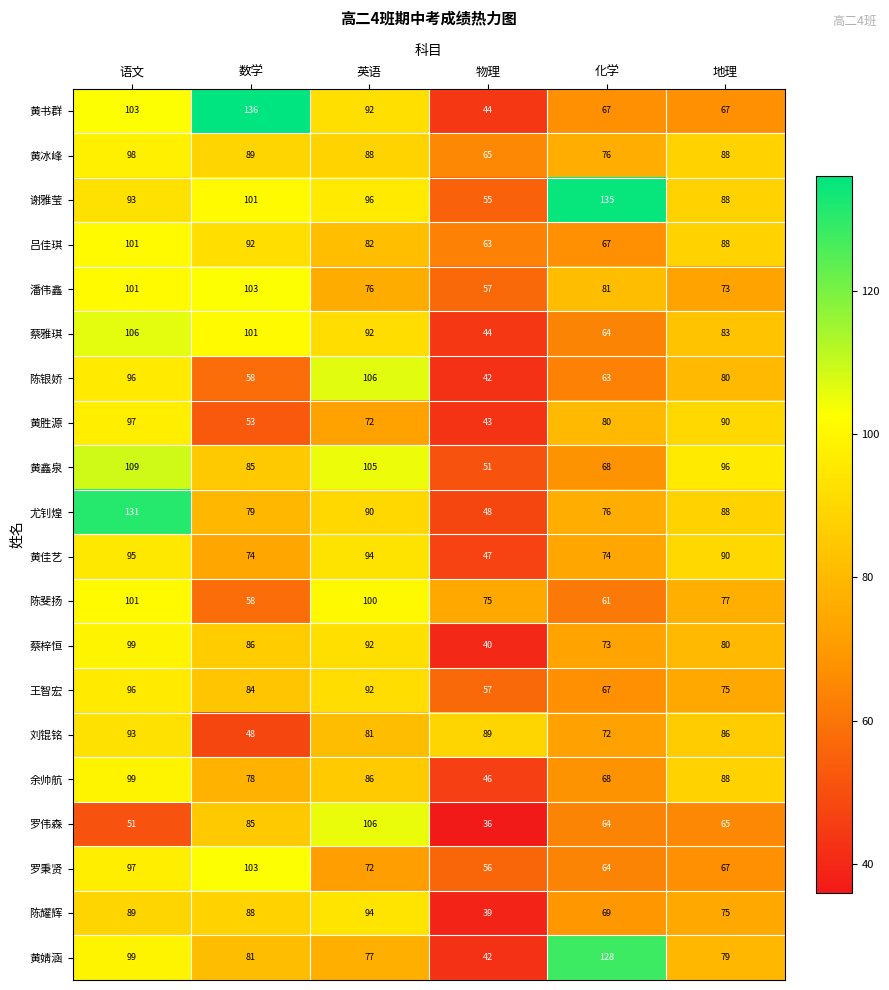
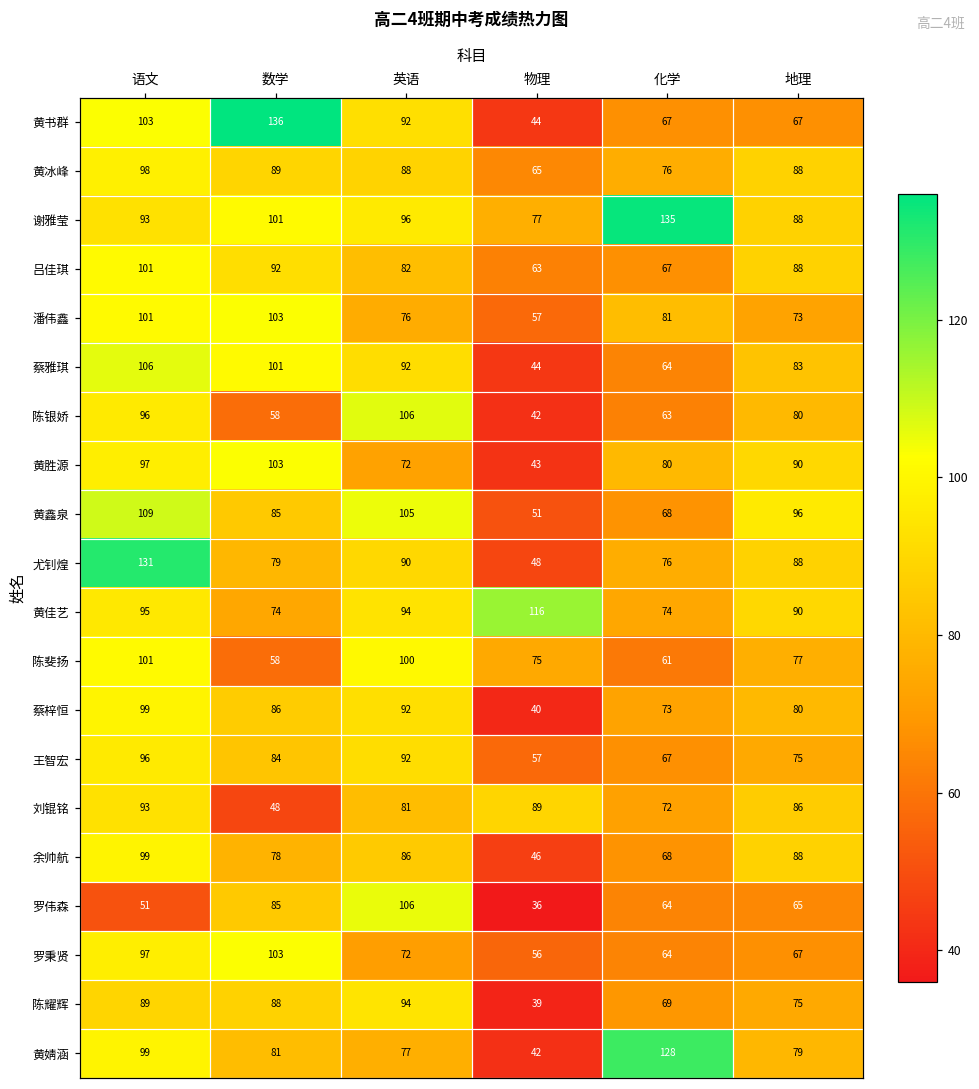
  {
    "黄书群": {
      "语文": 103,
      "数学": 136,
      "英语": 92,
      "物理": 44,
      "化学": 67,
      "地理": 67
    },
    "黄冰峰": {
      "语文": 98,
      "数学": 89,
      "英语": 88,
      "物理": 65,
      "化学": 76,
      "地理": 88
    },
    "谢雅莹": {
      "语文": 93,
      "数学": 101,
      "英语": 96,
-     "物理": 55,
+     "物理": 77,
      "化学": 135,
      "地理": 88
    },
    "吕佳琪": {
      "语文": 101,
      "数学": 92,
      "英语": 82,
      "物理": 63,
      "化学": 67,
      "地理": 88
    },
    "潘伟鑫": {
      "语文": 101,
      "数学": 103,
      "英语": 76,
      "物理": 57,
      "化学": 81,
      "地理": 73
    },
    "蔡雅琪": {
      "语文": 106,
      "数学": 101,
      "英语": 92,
      "物理": 44,
      "化学": 64,
      "地理": 83
    },
    "陈银娇": {
      "语文": 96,
      "数学": 58,
      "英语": 106,
      "物理": 42,
      "化学": 63,
      "地理": 80
    },
    "黄胜源": {
      "语文": 97,
-     "数学": 53,
+     "数学": 103,
      "英语": 72,
      "物理": 43,
      "化学": 80,
      "地理": 90
    },
    "黄鑫泉": {
      "语文": 109,
      "数学": 85,
      "英语": 105,
      "物理": 51,
      "化学": 68,
      "地理": 96
    },
    "尤钊煌": {
      "语文": 131,
      "数学": 79,
      "英语": 90,
      "物理": 48,
      "化学": 76,
      "地理": 88
    },
    "黄佳艺": {
      "语文": 95,
      "数学": 74,
      "英语": 94,
-     "物理": 47,
+     "物理": 116,
      "化学": 74,
      "地理": 90
    },
    "陈斐扬": {
      "语文": 101,
      "数学": 58,
      "英语": 100,
      "物理": 75,
      "化学": 61,
      "地理": 77
    },
    "蔡梓恒": {
      "语文": 99,
      "数学": 86,
      "英语": 92,
      "物理": 40,
      "化学": 73,
      "地理": 80
    },
    "王智宏": {
      "语文": 96,
      "数学": 84,
      "英语": 92,
      "物理": 57,
      "化学": 67,
      "地理": 75
    },
    "刘锟铭": {
      "语文": 93,
      "数学": 48,
      "英语": 81,
      "物理": 89,
      "化学": 72,
      "地理": 86
    },
    "余帅航": {
      "语文": 99,
      "数学": 78,
      "英语": 86,
      "物理": 46,
      "化学": 68,
      "地理": 88
    },
    "罗伟森": {
      "语文": 51,
      "数学": 85,
      "英语": 106,
      "物理": 36,
      "化学": 64,
      "地理": 65
    },
    "罗秉贤": {
      "语文": 97,
      "数学": 103,
      "英语": 72,
      "物理": 56,
      "化学": 64,
      "地理": 67
    },
    "陈耀辉": {
      "语文": 89,
      "数学": 88,
      "英语": 94,
      "物理": 39,
      "化学": 69,
      "地理": 75
    },
    "黄婧涵": {
      "语文": 99,
      "数学": 81,
      "英语": 77,
      "物理": 42,
      "化学": 128,
      "地理": 79
    }
  }
